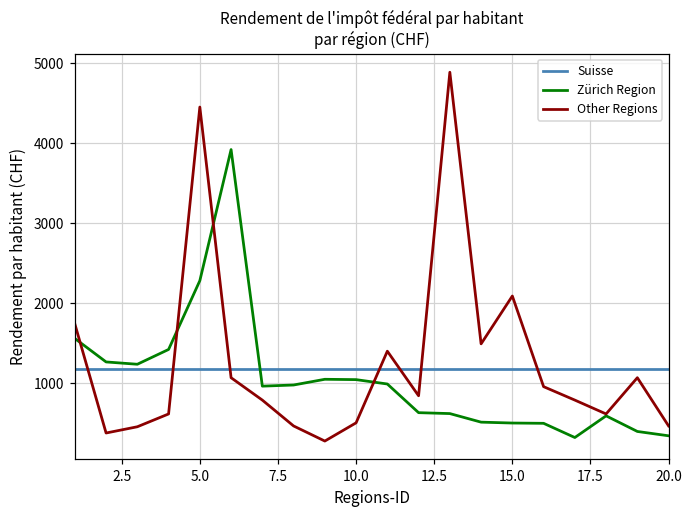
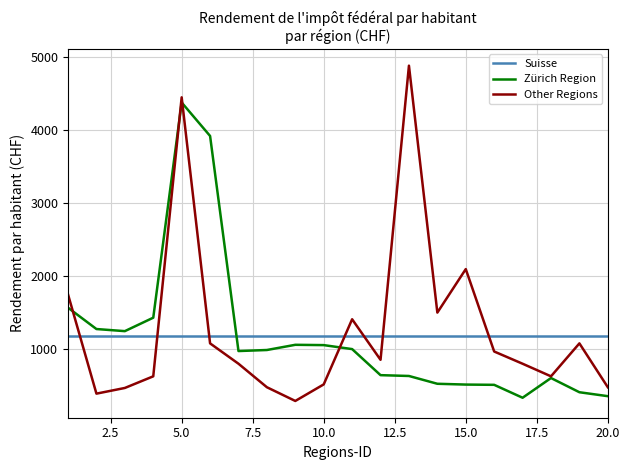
  {
    "Suisse": {
      "5.0": 1200,
      "10.0": 1200,
      "15.0": 1200,
      "20.0": 1200
    },
    "Zürich Region": {
-     "5.0": 2300,
+     "5.0": 4400,
      "10.0": 1000,
      "15.0": 500,
      "20.0": 300
    },
    "Other Regions": {
      "5.0": 4500,
      "10.0": 500,
      "15.0": 2100,
      "20.0": 500
    }
  }
